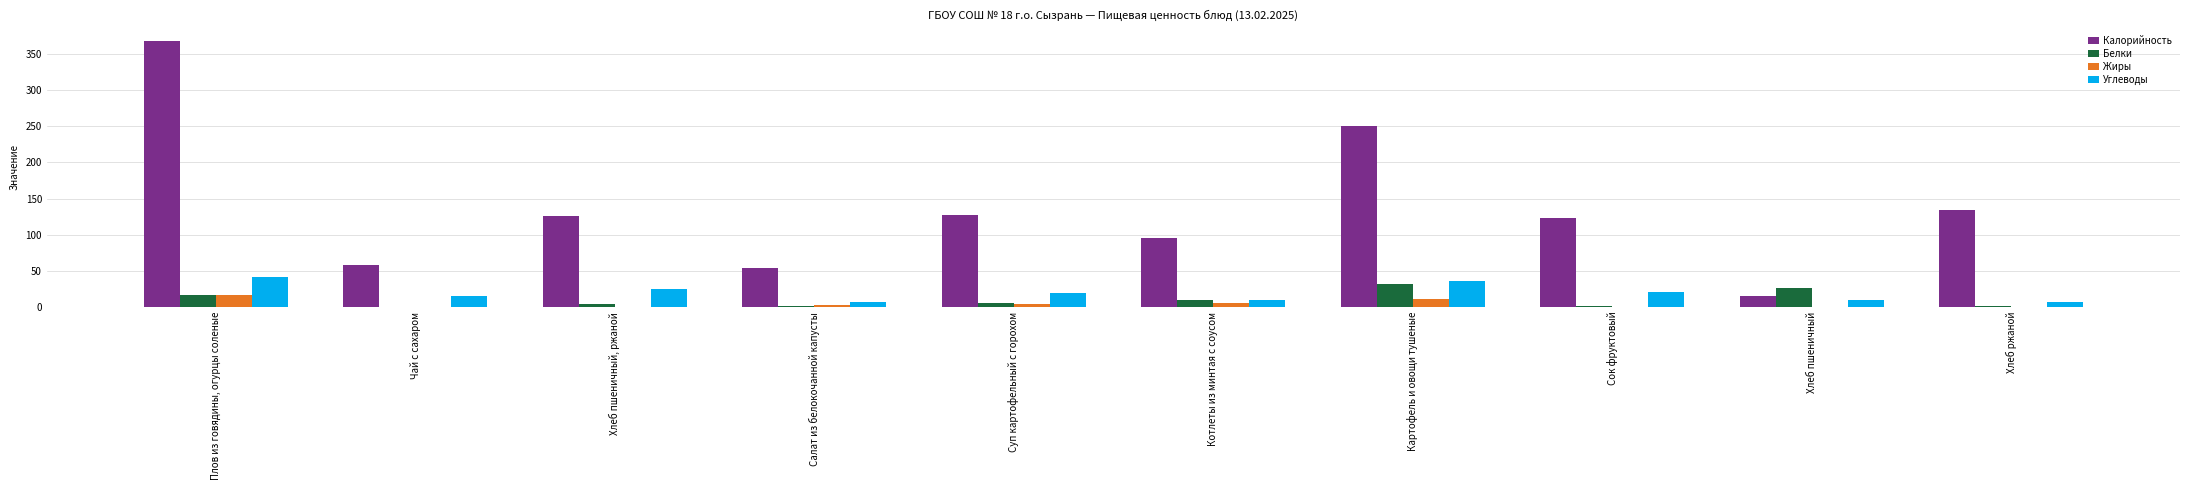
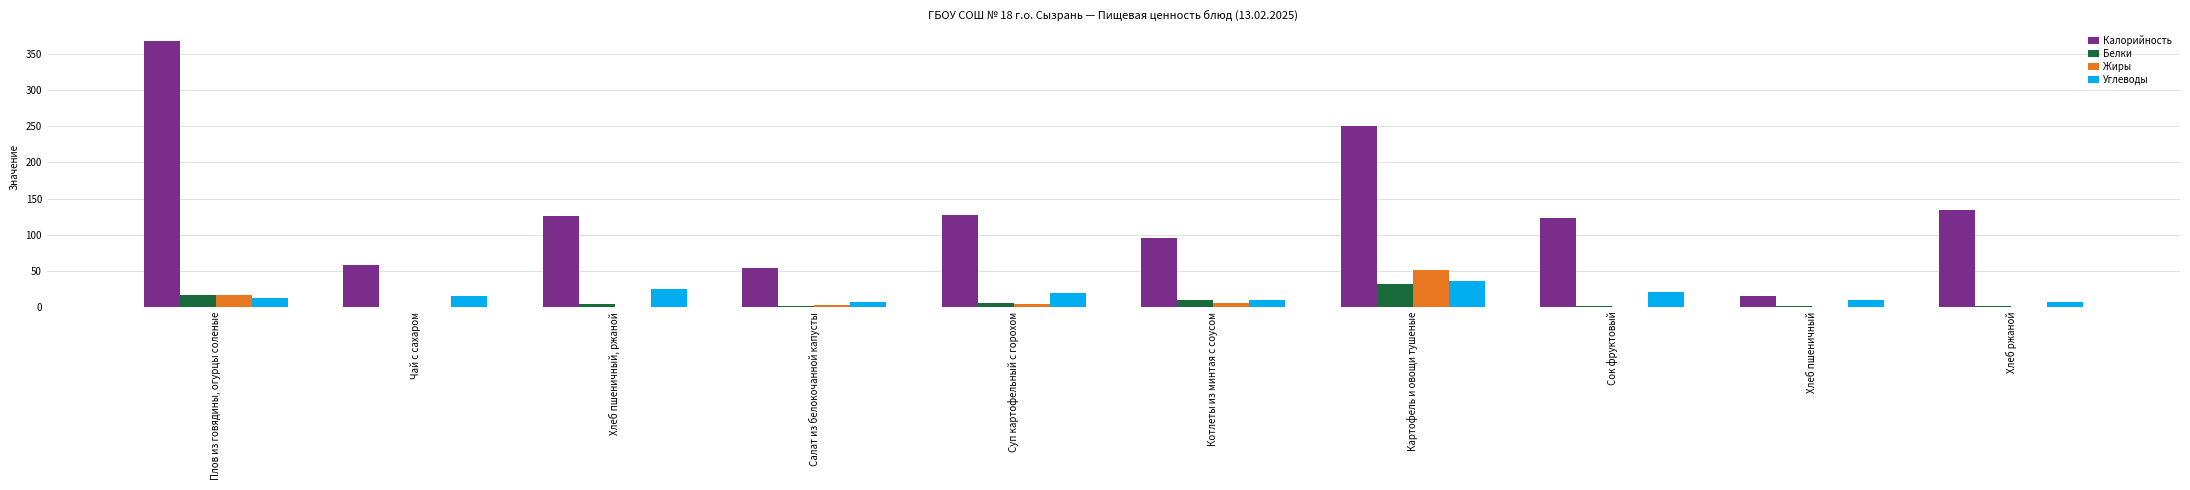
  {
    "Калорийность": {
      "Плов из говядины, огурцы соленые": 370,
      "Чай с сахаром": 60,
      "Хлеб пшеничный, ржаной": 130,
      "Салат из белокочанной капусты": 50,
      "Суп картофельный с горохом": 130,
      "Котлеты из минтая с соусом": 100,
      "Картофель и овощи тушеные": 250,
      "Сок фруктовый": 120,
      "Хлеб пшеничный": 20,
      "Хлеб ржаной": 130
    },
    "Белки": {
      "Плов из говядины, огурцы соленые": 20,
      "Хлеб пшеничный, ржаной": 0,
      "Суп картофельный с горохом": 0,
      "Котлеты из минтая с соусом": 10,
      "Картофель и овощи тушеные": 30,
-     "Хлеб пшеничный": 30
+     "Хлеб пшеничный": 0
    },
    "Жиры": {
      "Плов из говядины, огурцы соленые": 20,
      "Суп картофельный с горохом": 0,
      "Котлеты из минтая с соусом": 10,
-     "Картофель и овощи тушеные": 10,
+     "Картофель и овощи тушеные": 50,
      "Сок фруктовый": 0
    },
    "Углеводы": {
-     "Плов из говядины, огурцы соленые": 40,
+     "Плов из говядины, огурцы соленые": 10,
      "Чай с сахаром": 20,
      "Хлеб пшеничный, ржаной": 20,
      "Салат из белокочанной капусты": 10,
      "Суп картофельный с горохом": 20,
      "Котлеты из минтая с соусом": 10,
      "Картофель и овощи тушеные": 40,
      "Сок фруктовый": 20,
      "Хлеб пшеничный": 10,
      "Хлеб ржаной": 10
    }
  }
